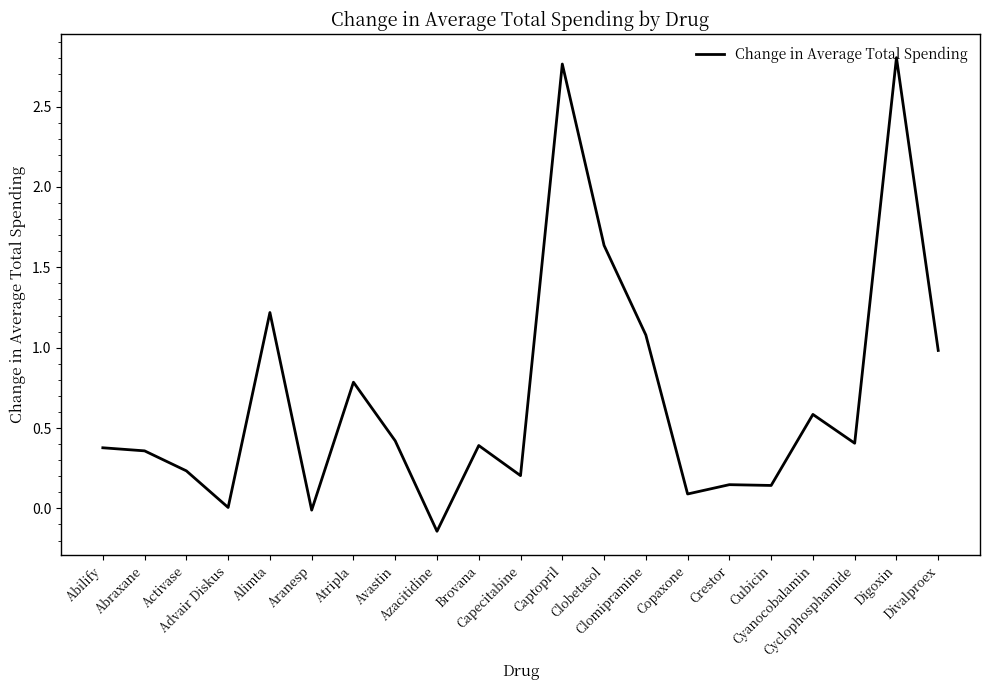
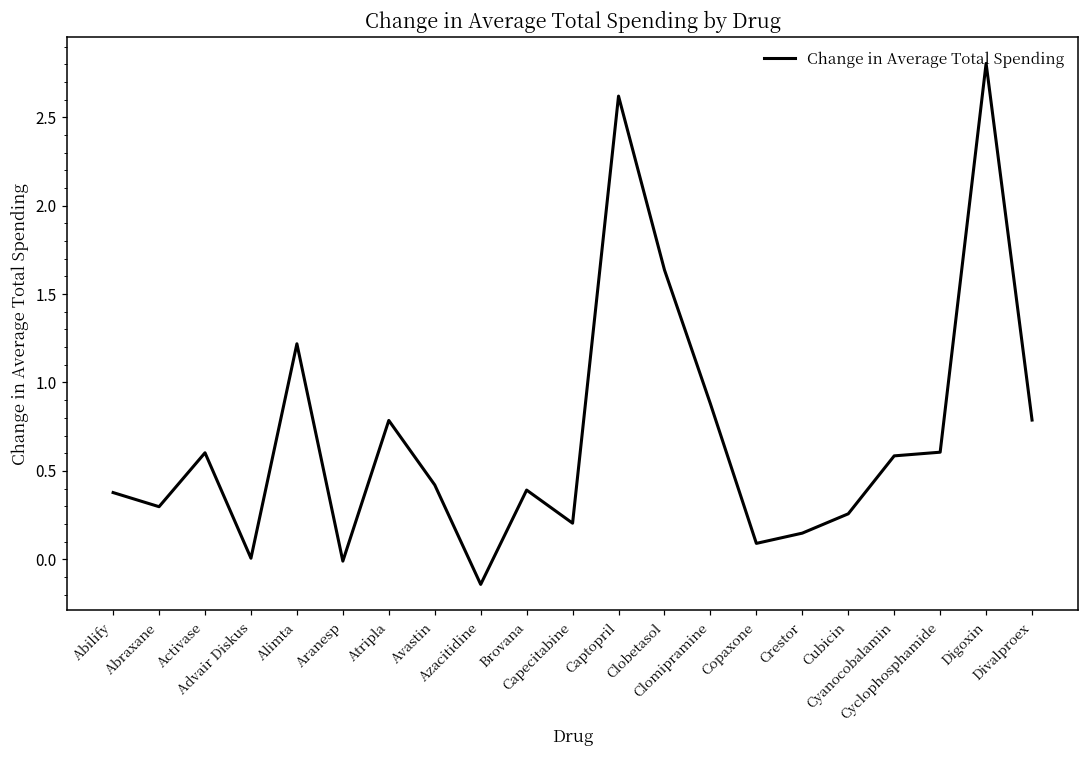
  {
    "Abilify": 0.38,
-   "Abraxane": 0.36,
-   "Activase": 0.23,
+   "Abraxane": 0.30,
+   "Activase": 0.60,
    "Advair Diskus": 0.01,
    "Alimta": 1.22,
    "Aranesp": -0.01,
    "Atripla": 0.79,
    "Avastin": 0.42,
    "Azacitidine": -0.14,
    "Brovana": 0.39,
    "Capecitabine": 0.20,
-   "Captopril": 2.76,
+   "Captopril": 2.62,
    "Clobetasol": 1.64,
-   "Clomipramine": 1.08,
+   "Clomipramine": 0.88,
    "Copaxone": 0.09,
    "Crestor": 0.15,
-   "Cubicin": 0.14,
+   "Cubicin": 0.26,
    "Cyanocobalamin": 0.58,
-   "Cyclophosphamide": 0.41,
+   "Cyclophosphamide": 0.61,
    "Digoxin": 2.80,
-   "Divalproex": 0.98
+   "Divalproex": 0.79
  }
